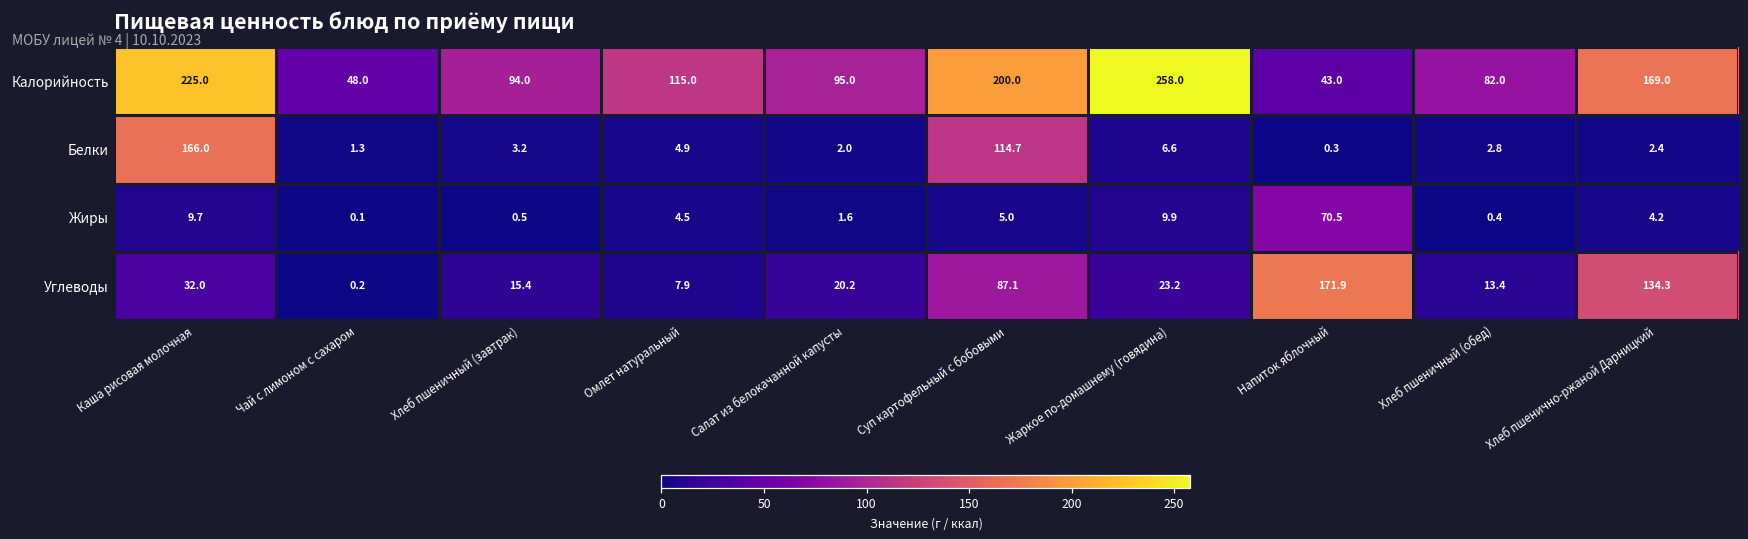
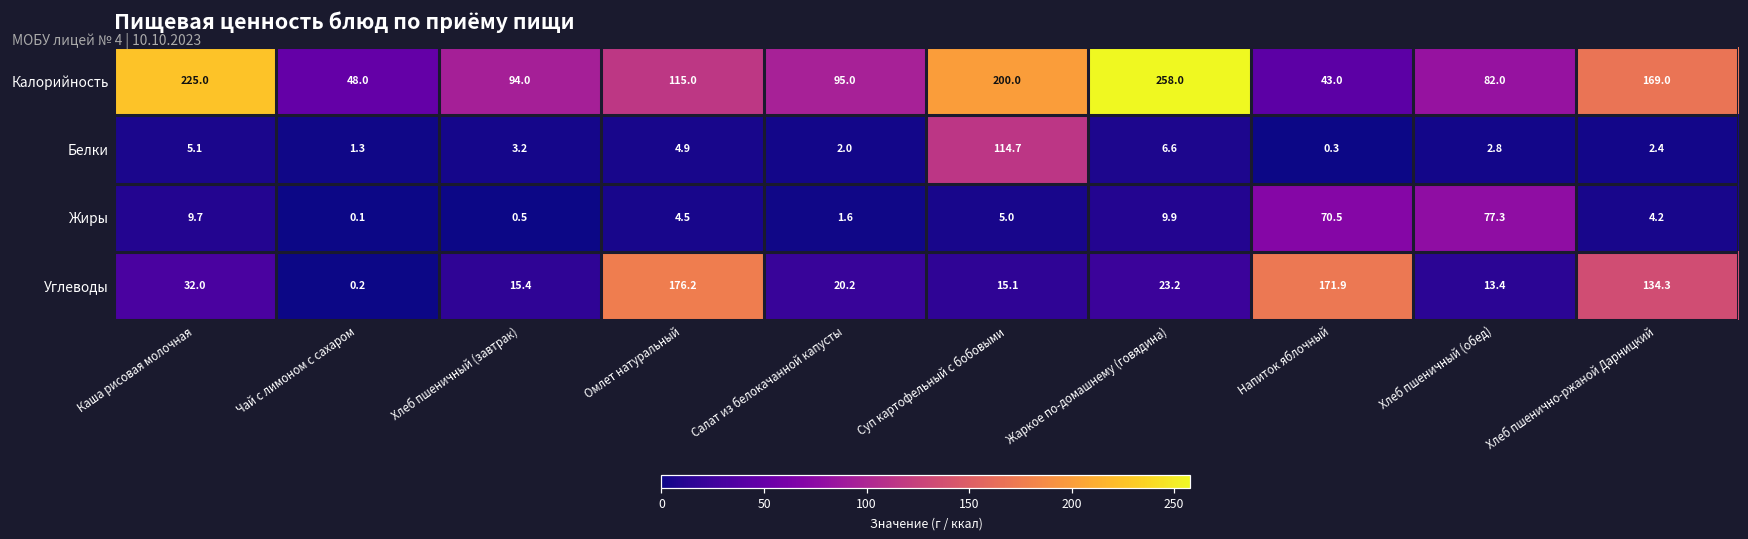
  {
    "Калорийность": {
      "Каша рисовая молочная": 225.0,
      "Чай с лимоном с сахаром": 48.0,
      "Хлеб пшеничный (завтрак)": 94.0,
      "Омлет натуральный": 115.0,
      "Салат из белокачанной капусты": 95.0,
      "Суп картофельный с бобовыми": 200.0,
      "Жаркое по-домашнему (говядина)": 258.0,
      "Напиток яблочный": 43.0,
      "Хлеб пшеничный (обед)": 82.0,
      "Хлеб пшенично-ржаной Дарницкий": 169.0
    },
    "Белки": {
-     "Каша рисовая молочная": 166.0,
+     "Каша рисовая молочная": 5.1,
      "Чай с лимоном с сахаром": 1.3,
      "Хлеб пшеничный (завтрак)": 3.2,
      "Омлет натуральный": 4.9,
      "Салат из белокачанной капусты": 2.0,
      "Суп картофельный с бобовыми": 114.7,
      "Жаркое по-домашнему (говядина)": 6.6,
      "Напиток яблочный": 0.3,
      "Хлеб пшеничный (обед)": 2.8,
      "Хлеб пшенично-ржаной Дарницкий": 2.4
    },
    "Жиры": {
      "Каша рисовая молочная": 9.7,
      "Чай с лимоном с сахаром": 0.1,
      "Хлеб пшеничный (завтрак)": 0.5,
      "Омлет натуральный": 4.5,
      "Салат из белокачанной капусты": 1.6,
      "Суп картофельный с бобовыми": 5.0,
      "Жаркое по-домашнему (говядина)": 9.9,
      "Напиток яблочный": 70.5,
-     "Хлеб пшеничный (обед)": 0.4,
+     "Хлеб пшеничный (обед)": 77.3,
      "Хлеб пшенично-ржаной Дарницкий": 4.2
    },
    "Углеводы": {
      "Каша рисовая молочная": 32.0,
      "Чай с лимоном с сахаром": 0.2,
      "Хлеб пшеничный (завтрак)": 15.4,
-     "Омлет натуральный": 7.9,
+     "Омлет натуральный": 176.2,
      "Салат из белокачанной капусты": 20.2,
-     "Суп картофельный с бобовыми": 87.1,
+     "Суп картофельный с бобовыми": 15.1,
      "Жаркое по-домашнему (говядина)": 23.2,
      "Напиток яблочный": 171.9,
      "Хлеб пшеничный (обед)": 13.4,
      "Хлеб пшенично-ржаной Дарницкий": 134.3
    }
  }
